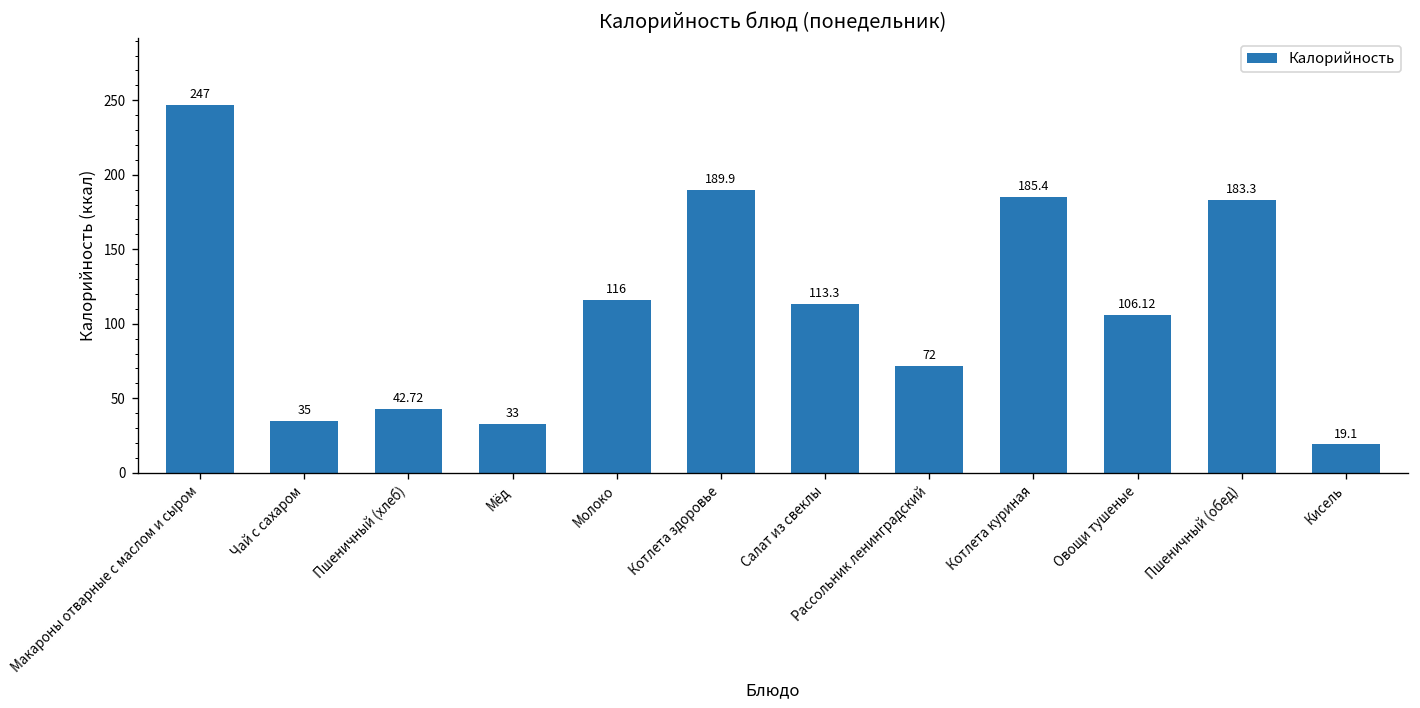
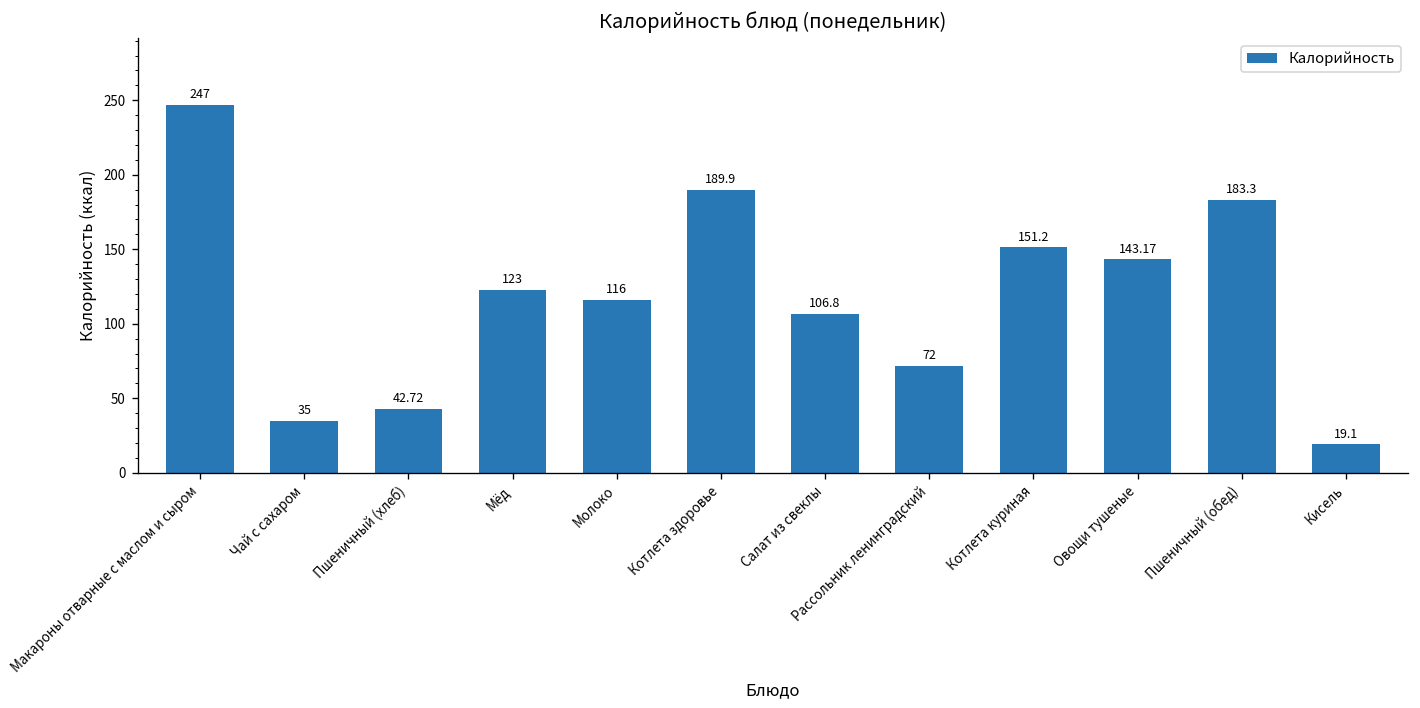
  {
    "Макароны отварные с маслом и сыром": 247,
    "Чай с сахаром": 35,
    "Пшеничный (хлеб)": 42.72,
-   "Мёд": 33,
+   "Мёд": 123,
    "Молоко": 116,
    "Котлета здоровье": 189.9,
-   "Салат из свеклы": 113.3,
+   "Салат из свеклы": 106.8,
    "Рассольник ленинградский": 72,
-   "Котлета куриная": 185.4,
-   "Овощи тушеные": 106.12,
+   "Котлета куриная": 151.2,
+   "Овощи тушеные": 143.17,
    "Пшеничный (обед)": 183.3,
    "Кисель": 19.1
  }
